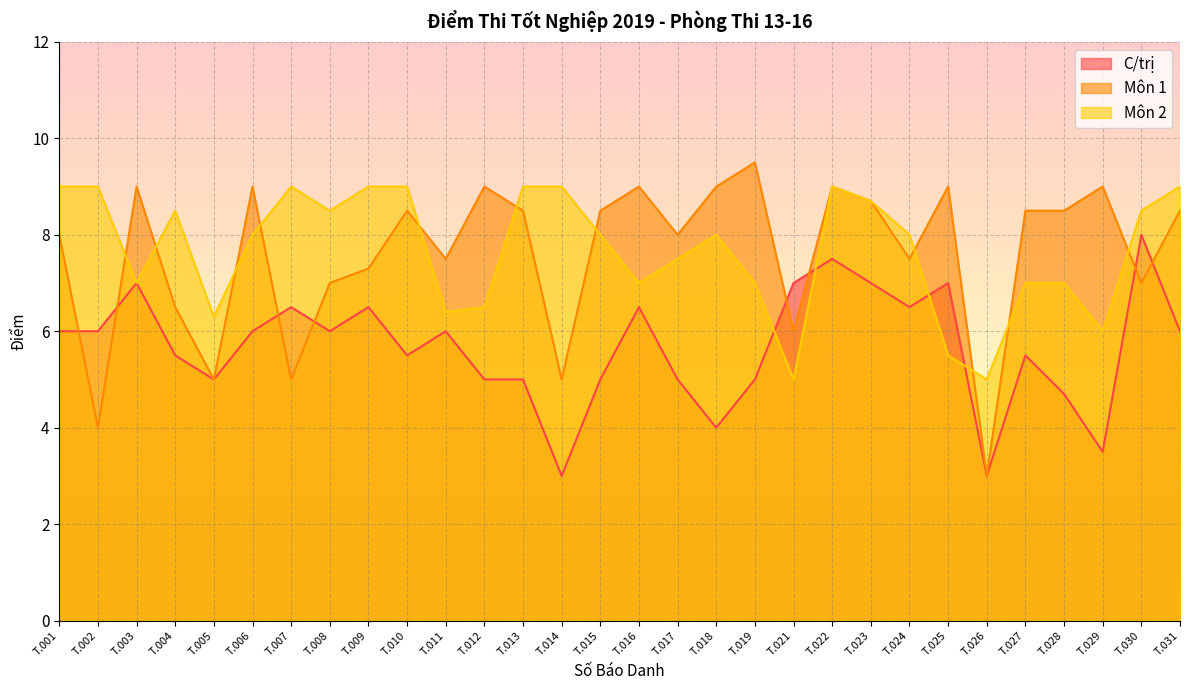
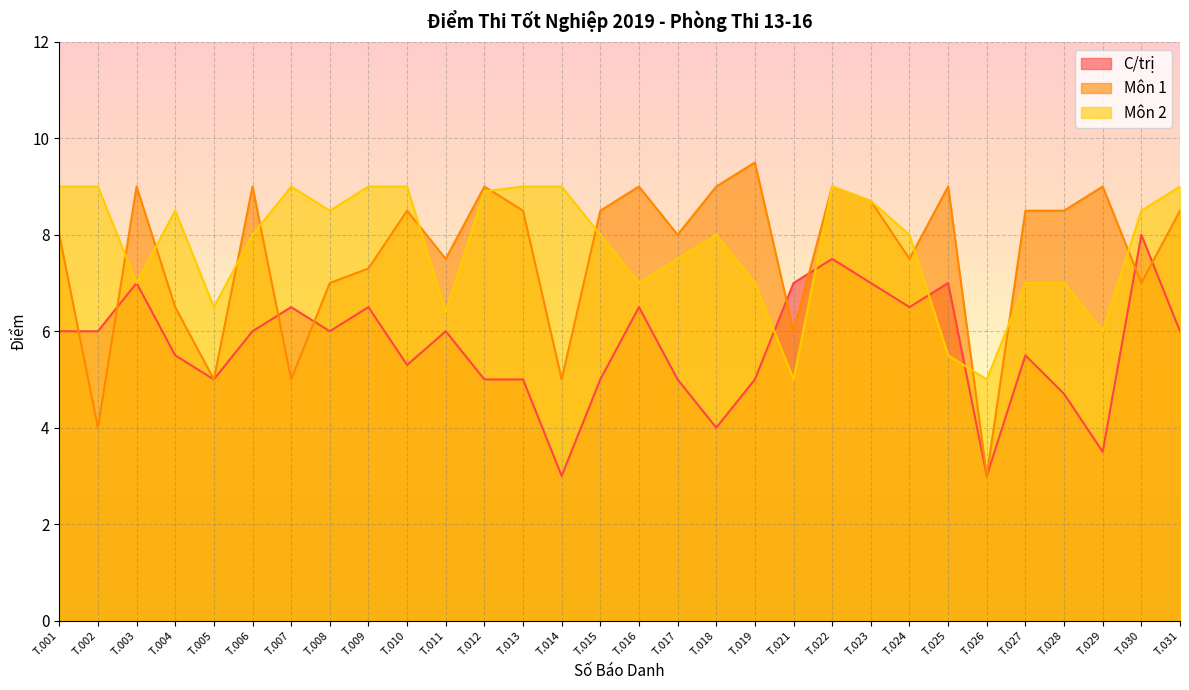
  {
    "C/trị": {
      "T.001": 6.0,
      "T.002": 6.0,
      "T.004": 5.5,
      "T.006": 6.0,
      "T.007": 6.5,
      "T.008": 6.0,
      "T.009": 6.5,
-     "T.010": 5.5,
+     "T.010": 5.3,
      "T.011": 6.0,
      "T.012": 5.0,
      "T.013": 5.0,
      "T.014": 3.0,
      "T.015": 5.0,
      "T.016": 6.5,
      "T.017": 5.0,
      "T.018": 4.0,
      "T.019": 5.0,
      "T.021": 7.0,
      "T.022": 7.5,
      "T.023": 7.0,
      "T.024": 6.5,
      "T.025": 7.0,
      "T.027": 5.5,
      "T.028": 4.7,
      "T.029": 3.5,
      "T.030": 8.0,
      "T.031": 6.0
    },
    "Môn 1": {
      "T.001": 8.0,
      "T.002": 4.0,
      "T.003": 9.0,
      "T.004": 6.5,
      "T.006": 9.0,
      "T.007": 5.0,
      "T.008": 7.0,
      "T.009": 7.3,
      "T.010": 8.5,
      "T.011": 7.5,
      "T.012": 9.0,
      "T.013": 8.5,
      "T.014": 5.0,
      "T.015": 8.5,
      "T.016": 9.0,
      "T.017": 8.0,
      "T.018": 9.0,
      "T.019": 9.5,
      "T.021": 6.0,
      "T.024": 7.5,
      "T.025": 9.0,
      "T.027": 8.5,
      "T.028": 8.5,
      "T.029": 9.0,
      "T.030": 7.0,
      "T.031": 8.5
    },
    "Môn 2": {
      "T.001": 9.0,
      "T.002": 9.0,
      "T.004": 8.5,
-     "T.005": 6.3,
+     "T.005": 6.5,
      "T.006": 8.0,
      "T.007": 9.0,
      "T.008": 8.5,
      "T.009": 9.0,
      "T.010": 9.0,
      "T.011": 6.4,
-     "T.012": 6.5,
+     "T.012": 8.9,
      "T.013": 9.0,
      "T.014": 9.0,
      "T.015": 8.0,
      "T.016": 7.0,
      "T.017": 7.5,
      "T.018": 8.0,
      "T.019": 7.0,
      "T.021": 5.0,
      "T.024": 8.0,
      "T.025": 5.5,
      "T.026": 5.0,
      "T.027": 7.0,
      "T.028": 7.0,
      "T.029": 6.0,
      "T.030": 8.5,
      "T.031": 9.0
    }
  }
